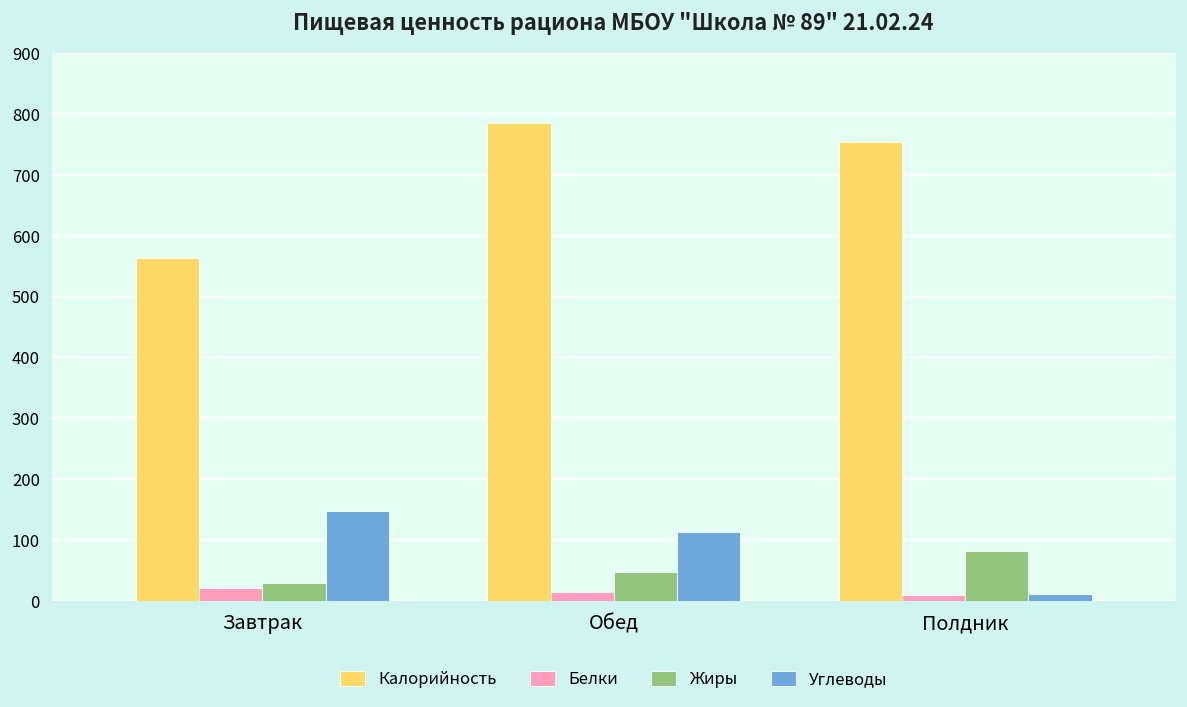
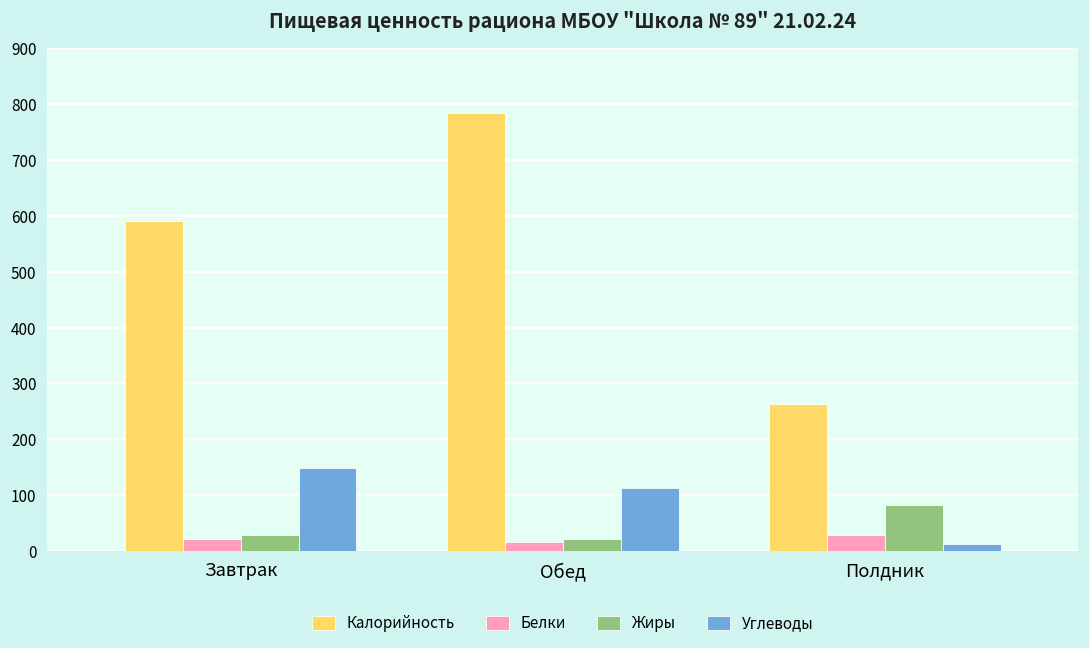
  {
    "Калорийность": {
-     "Завтрак": 560,
+     "Завтрак": 590,
      "Обед": 780,
-     "Полдник": 750
+     "Полдник": 260
    },
    "Белки": {
      "Завтрак": 20,
      "Обед": 20,
-     "Полдник": 10
+     "Полдник": 30
    },
    "Жиры": {
      "Завтрак": 30,
-     "Обед": 50,
+     "Обед": 20,
      "Полдник": 80
    },
    "Углеводы": {
      "Завтрак": 150,
      "Обед": 110,
      "Полдник": 10
    }
  }
